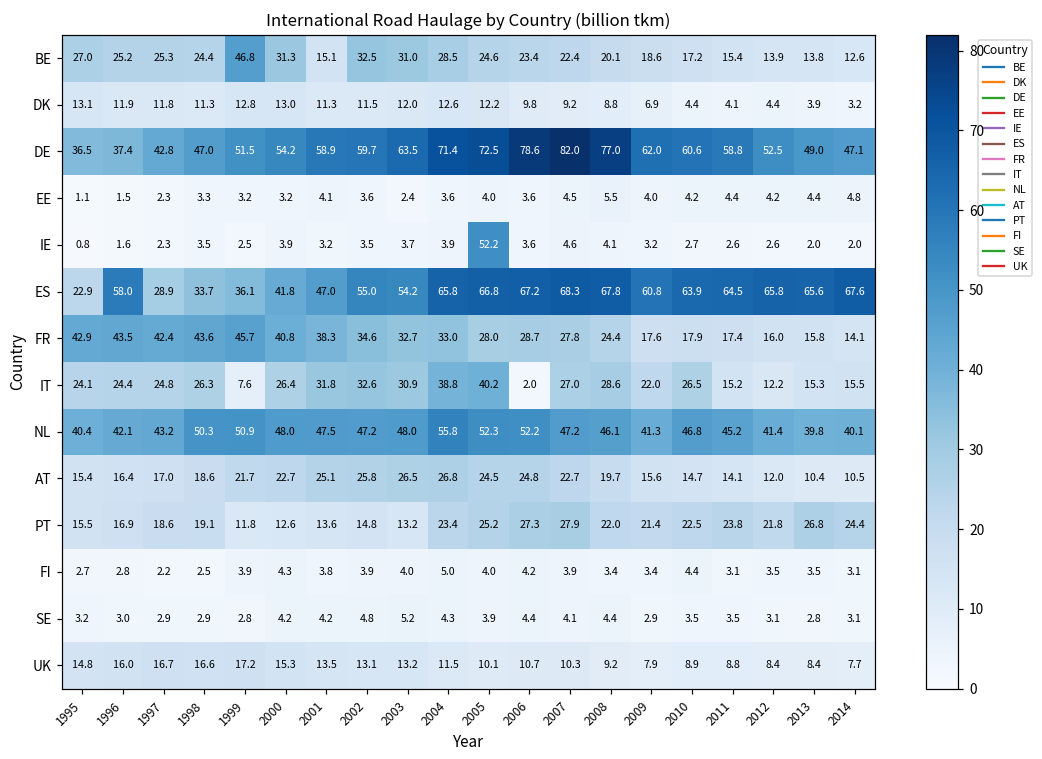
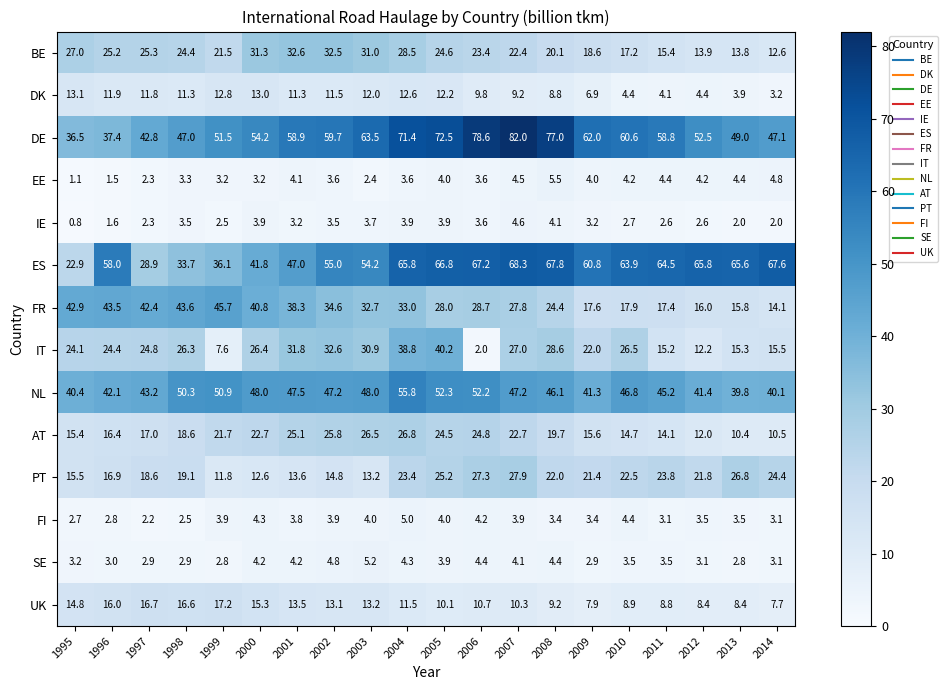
  {
    "BE": {
      "1995": 27.0,
      "1996": 25.2,
      "1997": 25.3,
      "1998": 24.4,
-     "1999": 46.8,
+     "1999": 21.5,
      "2000": 31.3,
-     "2001": 15.1,
+     "2001": 32.6,
      "2002": 32.5,
      "2003": 31.0,
      "2004": 28.5,
      "2005": 24.6,
      "2006": 23.4,
      "2007": 22.4,
      "2008": 20.1,
      "2009": 18.6,
      "2010": 17.2,
      "2011": 15.4,
      "2012": 13.9,
      "2013": 13.8,
      "2014": 12.6
    },
    "IE": {
      "1995": 0.8,
      "1996": 1.6,
      "1997": 2.3,
      "1998": 3.5,
      "1999": 2.5,
      "2000": 3.9,
      "2001": 3.2,
      "2002": 3.5,
      "2003": 3.7,
      "2004": 3.9,
-     "2005": 52.2,
+     "2005": 3.9,
      "2006": 3.6,
      "2007": 4.6,
      "2008": 4.1,
      "2009": 3.2,
      "2010": 2.7,
      "2011": 2.6,
      "2012": 2.6,
      "2013": 2.0,
      "2014": 2.0
    }
  }
